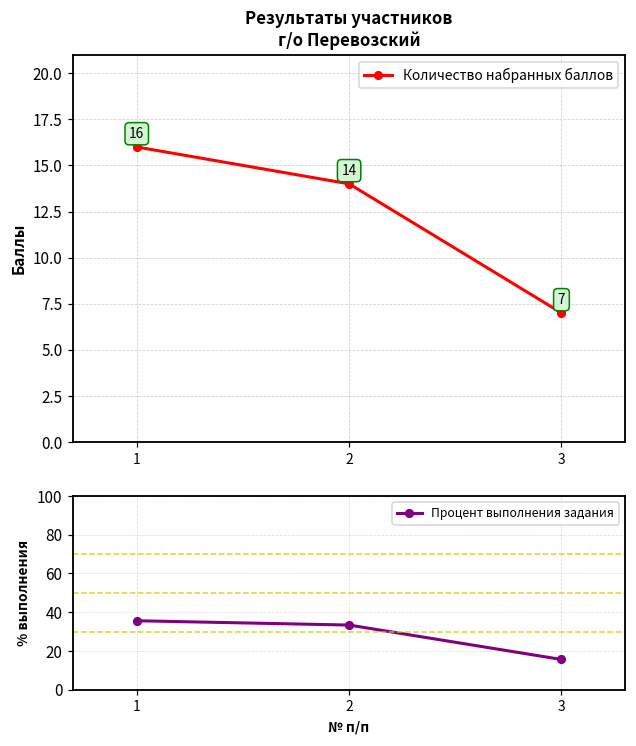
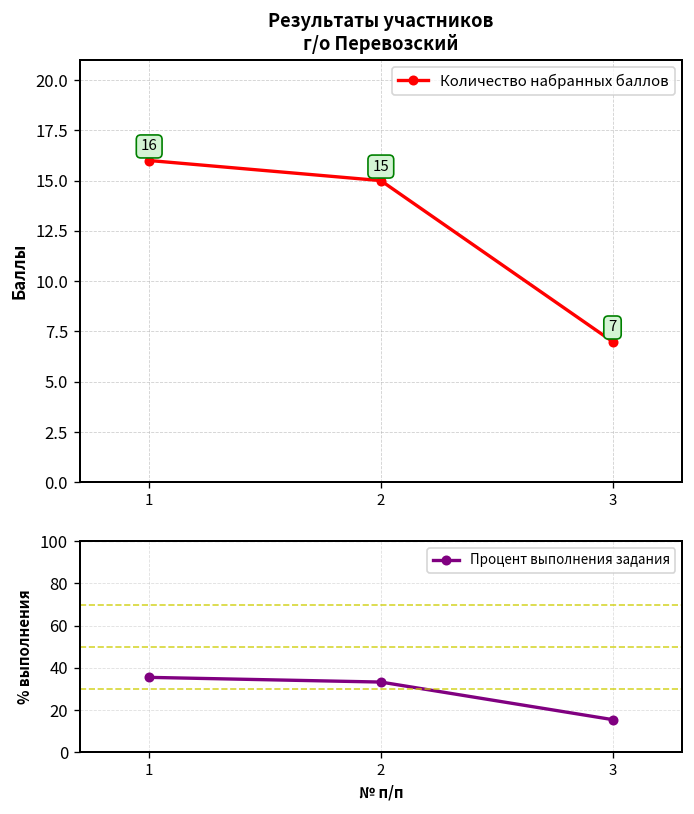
  {
    "Результаты участников г/о Перевозский": {
-     "2": 14
+     "2": 15
    }
  }
